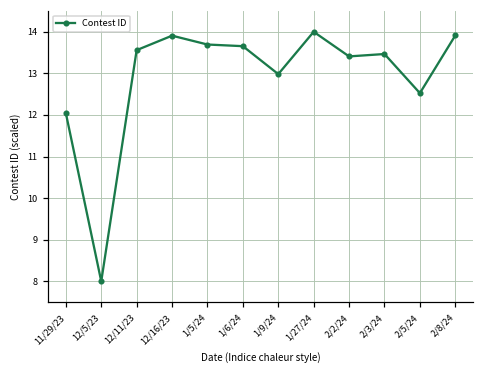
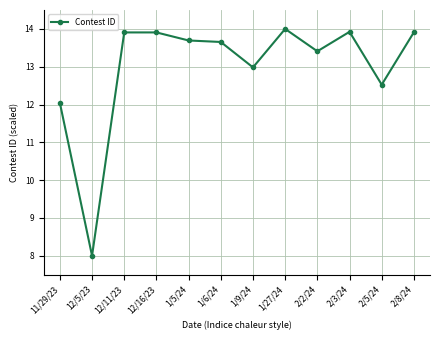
  {
    "11/29/23": 12.0,
    "12/5/23": 8.0,
-   "12/11/23": 13.6,
+   "12/11/23": 13.9,
    "12/16/23": 13.9,
    "1/5/24": 13.7,
    "1/6/24": 13.7,
    "1/9/24": 13.0,
    "1/27/24": 14.0,
    "2/2/24": 13.4,
-   "2/3/24": 13.5,
+   "2/3/24": 13.9,
    "2/5/24": 12.5,
    "2/8/24": 13.9
  }
